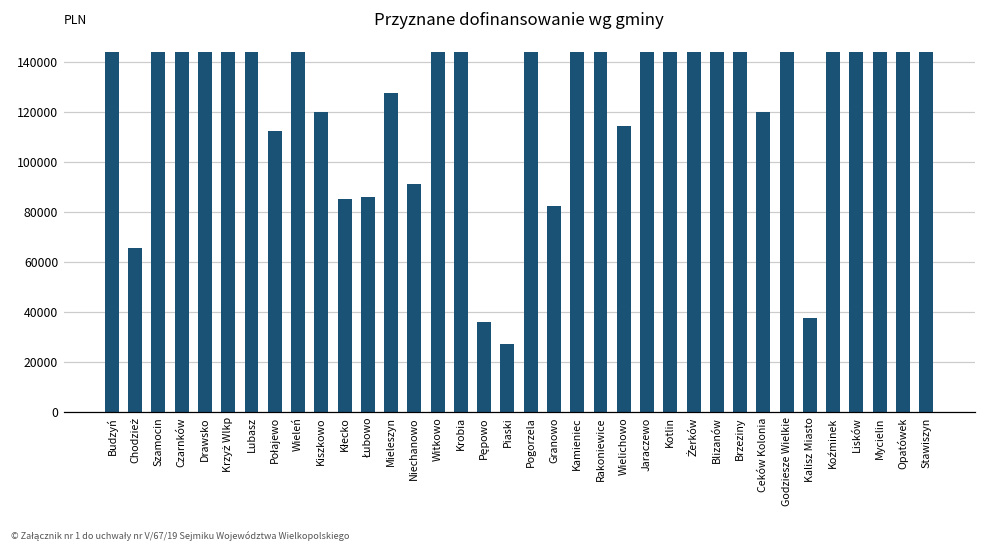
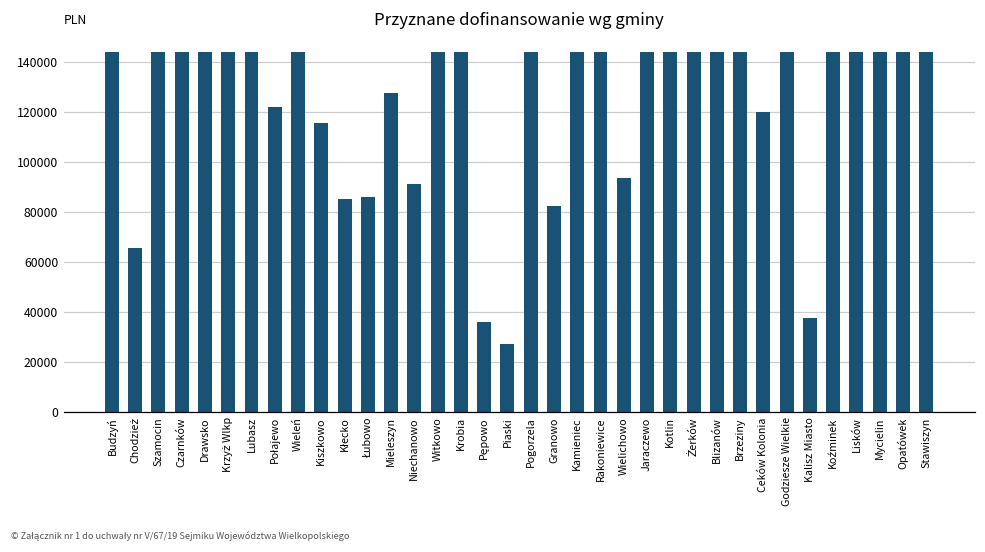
  {
    "Budzyń": 144000,
    "Chodzież": 66000,
    "Szamocin": 144000,
    "Czarnków": 144000,
    "Drawsko": 144000,
    "Krzyż Wlkp": 144000,
    "Lubasz": 144000,
-   "Połajewo": 113000,
+   "Połajewo": 122000,
    "Wieleń": 144000,
-   "Kiszkowo": 120000,
+   "Kiszkowo": 116000,
    "Kłecko": 85000,
    "Łubowo": 86000,
    "Mieleszyn": 128000,
    "Niechanowo": 91000,
    "Witkowo": 144000,
    "Krobia": 144000,
    "Pępowo": 36000,
    "Piaski": 27000,
    "Pogorzela": 144000,
    "Granowo": 83000,
    "Kamieniec": 144000,
    "Rakoniewice": 144000,
-   "Wielichowo": 114000,
+   "Wielichowo": 94000,
    "Jaraczewo": 144000,
    "Kotlin": 144000,
    "Żerków": 144000,
    "Blizanów": 144000,
    "Brzeziny": 144000,
    "Ceków Kolonia": 120000,
    "Godziesze Wielkie": 144000,
    "Kalisz Miasto": 38000,
    "Koźminek": 144000,
    "Lisków": 144000,
    "Mycielin": 144000,
    "Opatówek": 144000,
    "Stawiszyn": 144000
  }
